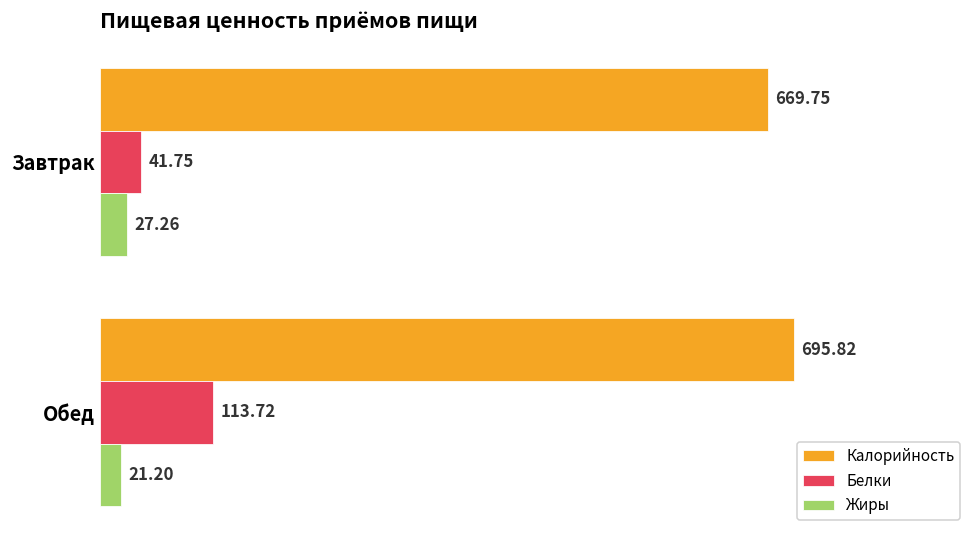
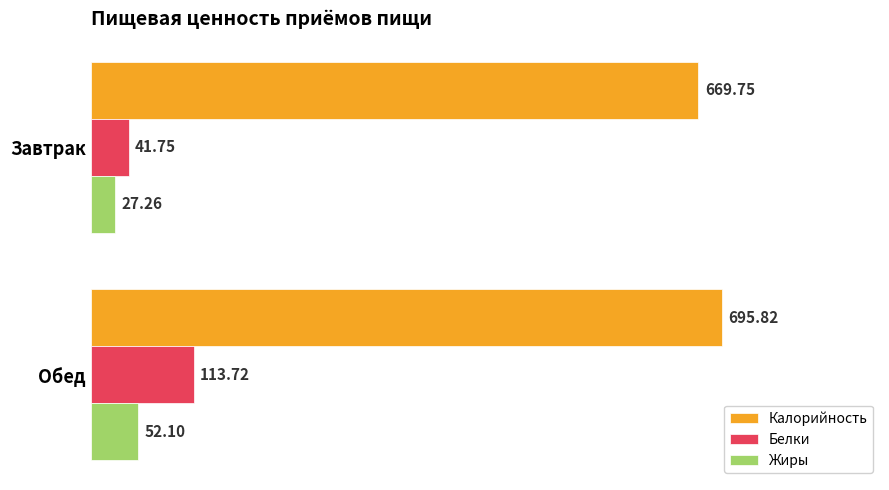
  {
    "Калорийность": {
      "Завтрак": 669.75,
      "Обед": 695.82
    },
    "Белки": {
      "Завтрак": 41.75,
      "Обед": 113.72
    },
    "Жиры": {
      "Завтрак": 27.26,
-     "Обед": 21.20
+     "Обед": 52.10
    }
  }
